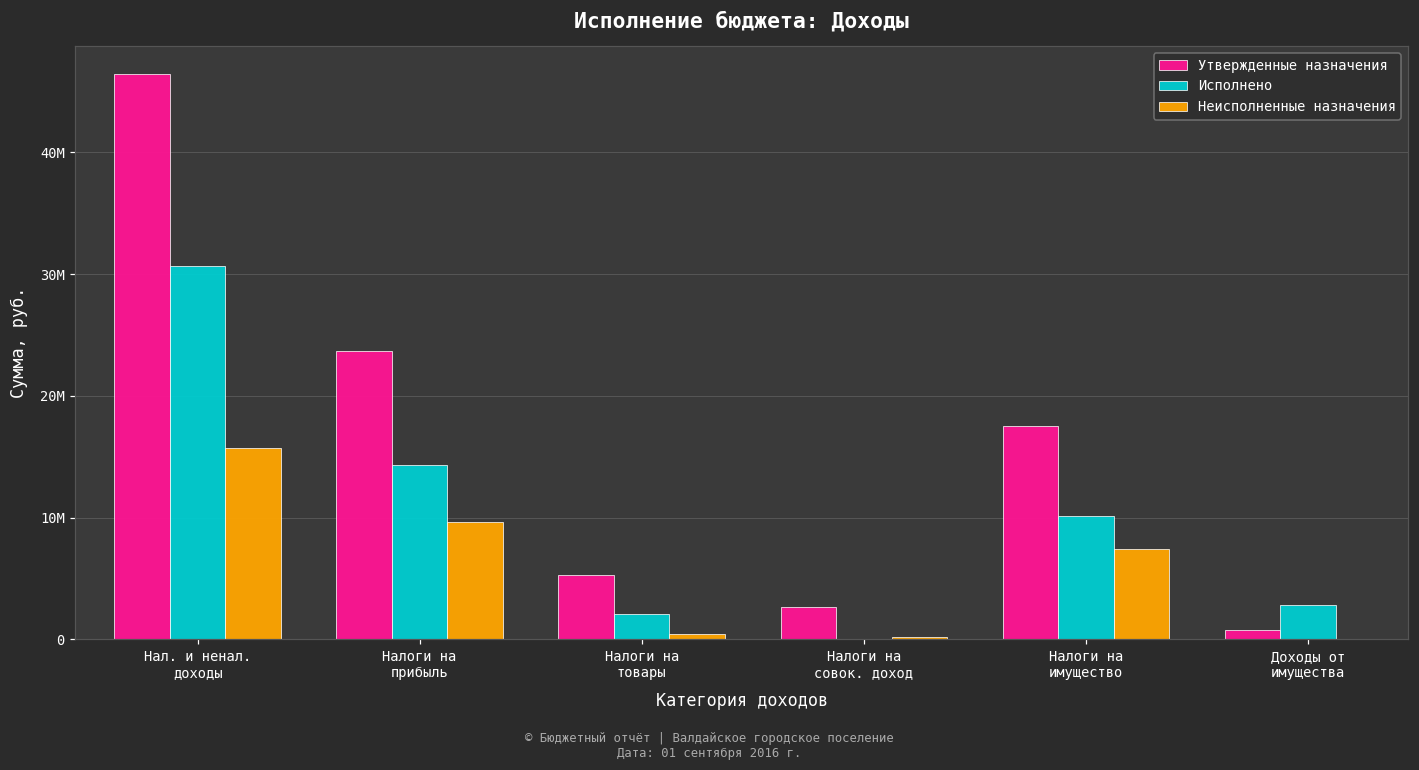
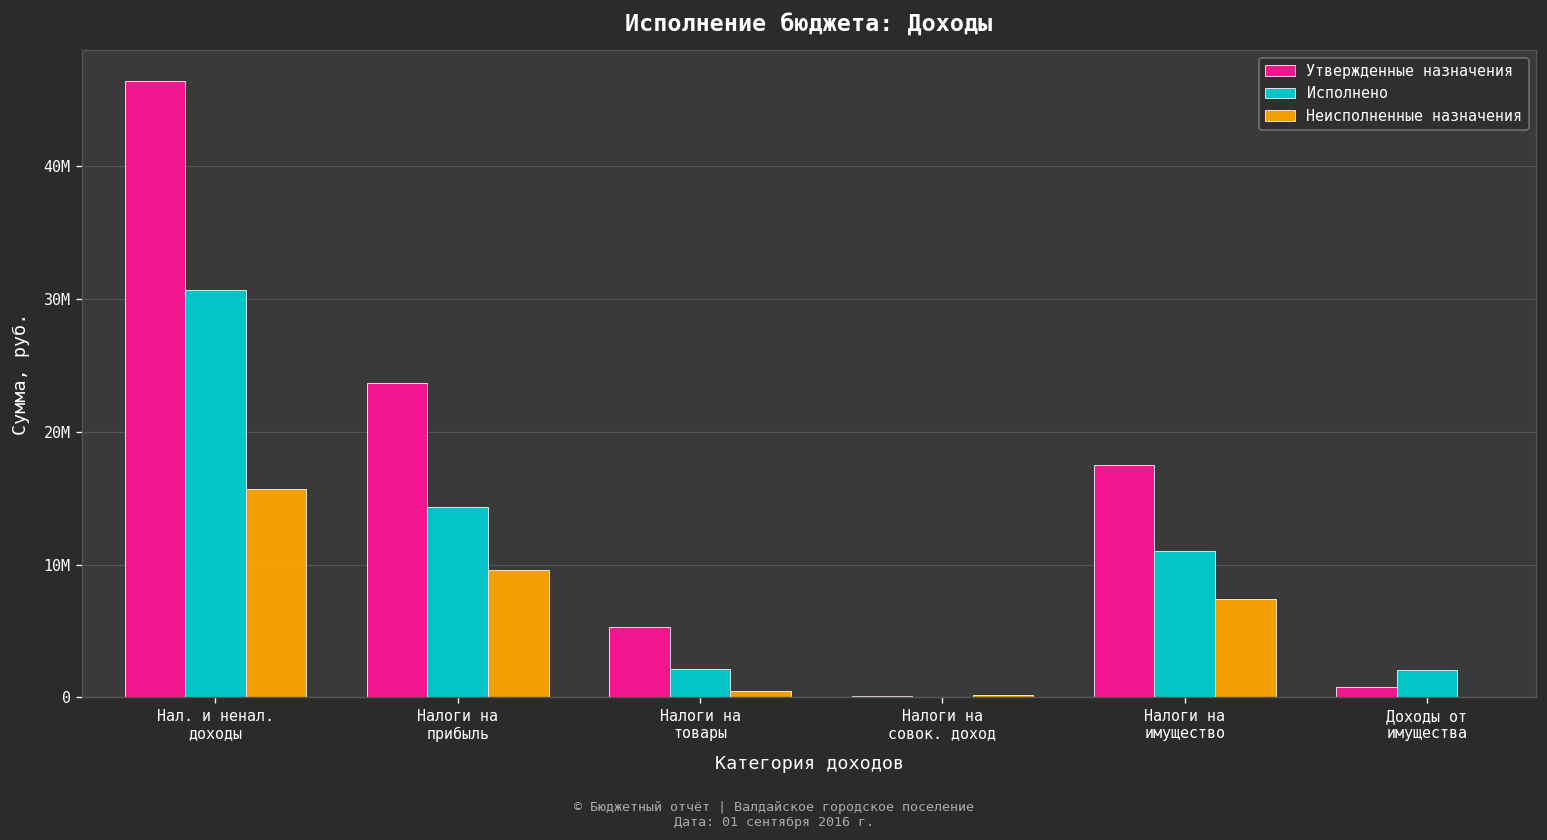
  {
    "Утвержденные назначения": {
      "Нал. и ненал. доходы": 46400000,
      "Налоги на прибыль": 23700000,
      "Налоги на товары": 5300000,
-     "Налоги на совок. доход": 2600000,
+     "Налоги на совок. доход": 100000,
      "Налоги на имущество": 17500000,
      "Доходы от имущества": 800000
    },
    "Исполнено": {
      "Нал. и ненал. доходы": 30700000,
      "Налоги на прибыль": 14300000,
      "Налоги на товары": 2100000,
      "Налоги на совок. доход": 0,
-     "Налоги на имущество": 10200000,
-     "Доходы от имущества": 2800000
+     "Налоги на имущество": 11100000,
+     "Доходы от имущества": 2000000
    },
    "Неисполненные назначения": {
      "Нал. и ненал. доходы": 15700000,
      "Налоги на прибыль": 9600000,
      "Налоги на товары": 500000,
      "Налоги на имущество": 7400000,
      "Доходы от имущества": 0
    }
  }
